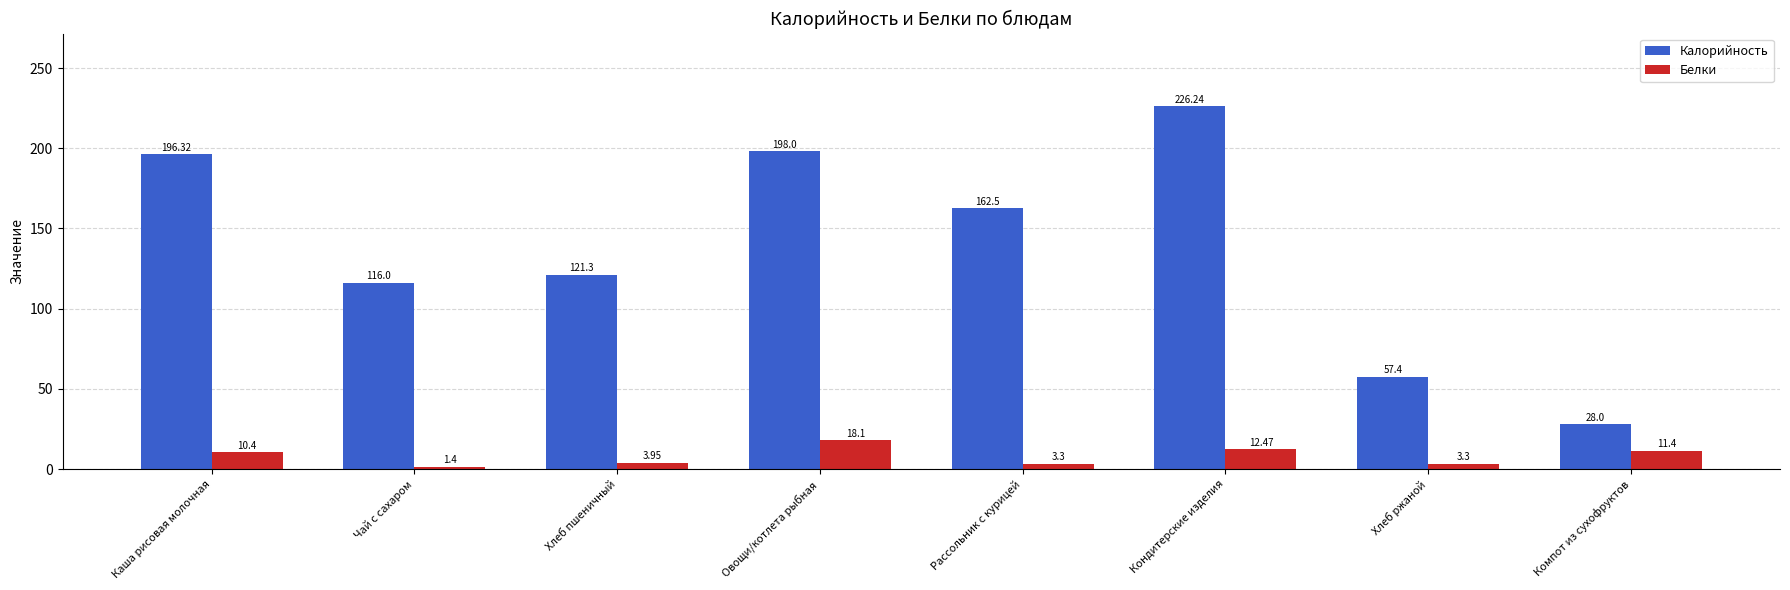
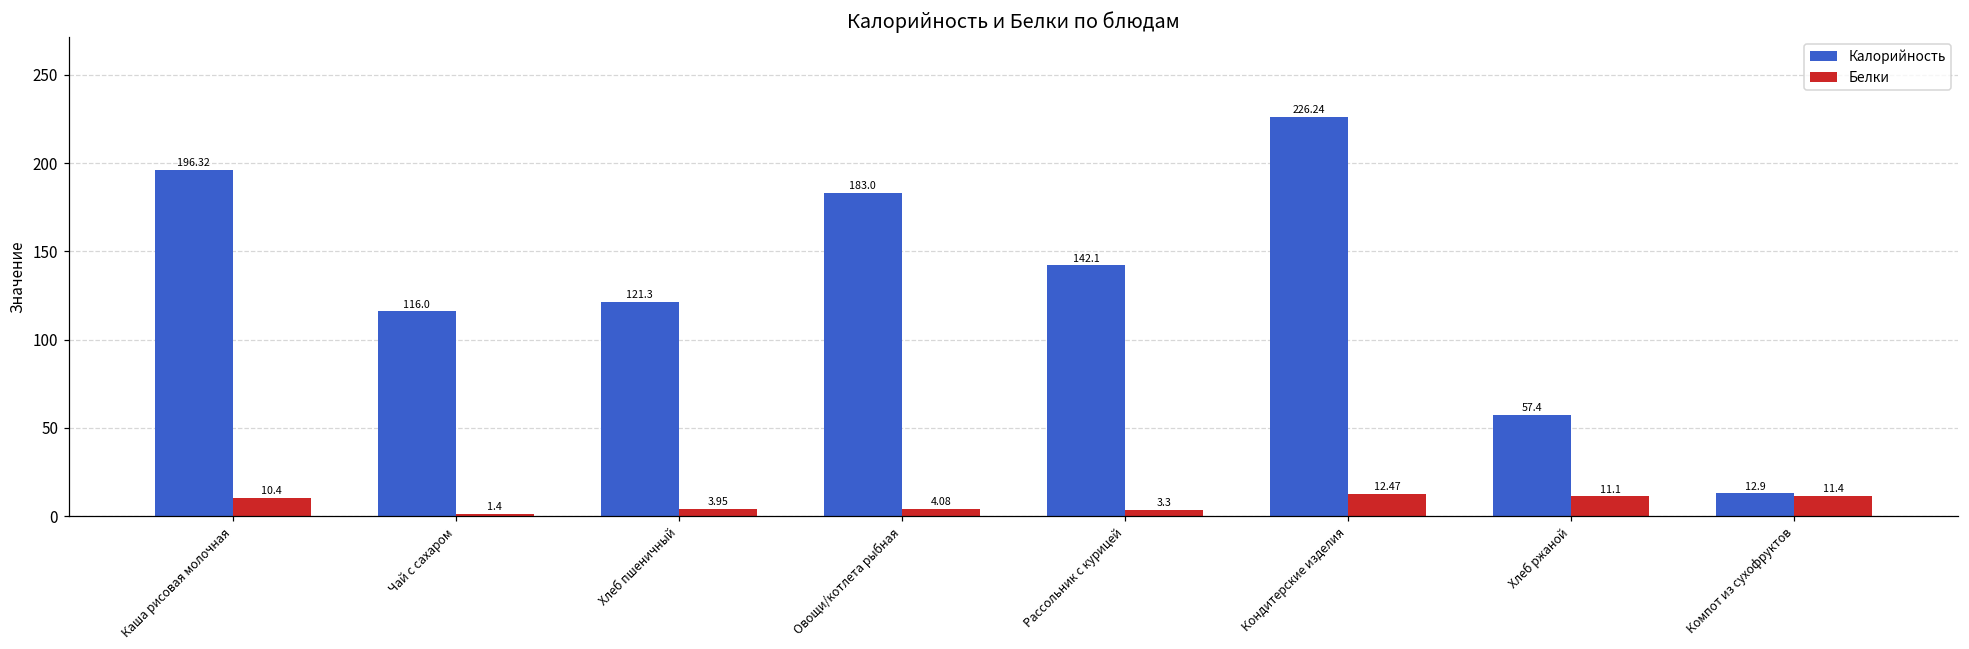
  {
    "Калорийность": {
      "Каша рисовая молочная": 196.32,
      "Чай с сахаром": 116.0,
      "Хлеб пшеничный": 121.3,
-     "Овощи/котлета рыбная": 198.0,
-     "Рассольник с курицей": 162.5,
+     "Овощи/котлета рыбная": 183.0,
+     "Рассольник с курицей": 142.1,
      "Кондитерские изделия": 226.24,
      "Хлеб ржаной": 57.4,
-     "Компот из сухофруктов": 28.0
+     "Компот из сухофруктов": 12.9
    },
    "Белки": {
      "Каша рисовая молочная": 10.4,
      "Чай с сахаром": 1.4,
      "Хлеб пшеничный": 3.95,
-     "Овощи/котлета рыбная": 18.1,
+     "Овощи/котлета рыбная": 4.08,
      "Рассольник с курицей": 3.3,
      "Кондитерские изделия": 12.47,
-     "Хлеб ржаной": 3.3,
+     "Хлеб ржаной": 11.1,
      "Компот из сухофруктов": 11.4
    }
  }
